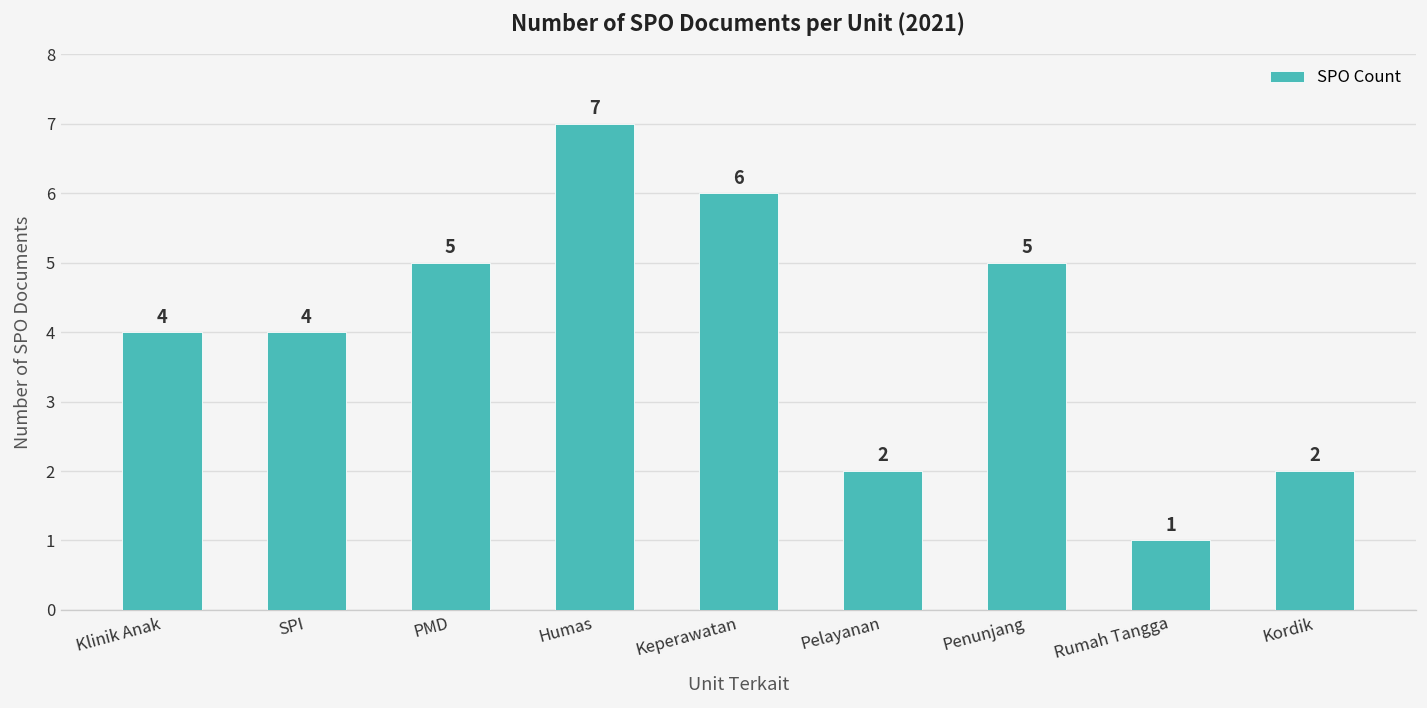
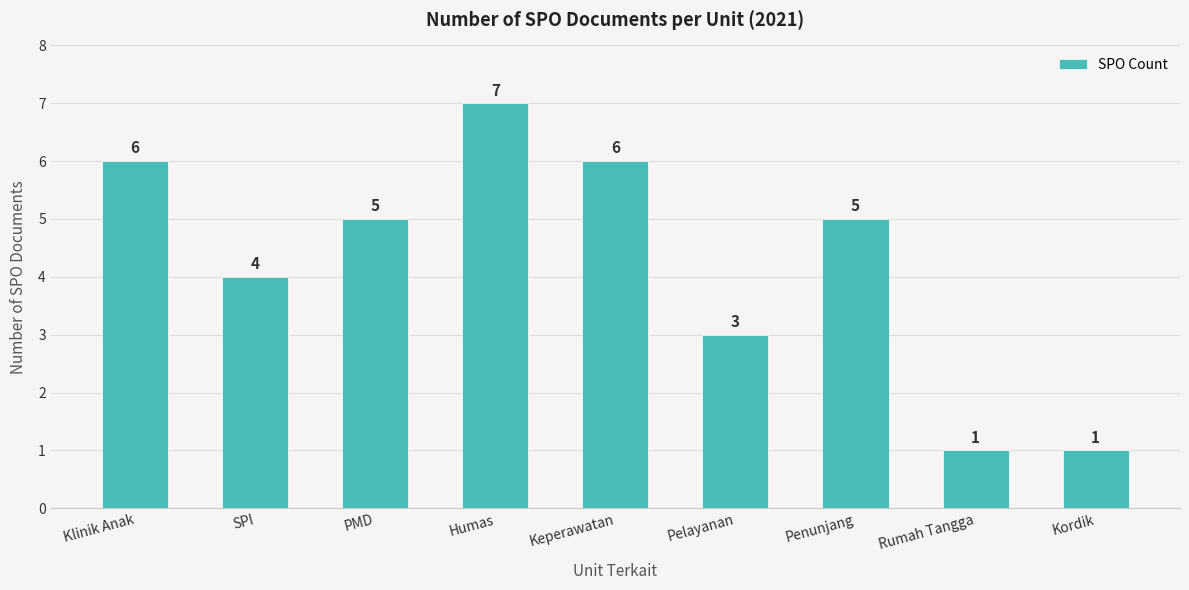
  {
-   "Klinik Anak": 4,
+   "Klinik Anak": 6,
    "SPI": 4,
    "PMD": 5,
    "Humas": 7,
    "Keperawatan": 6,
-   "Pelayanan": 2,
+   "Pelayanan": 3,
    "Penunjang": 5,
    "Rumah Tangga": 1,
-   "Kordik": 2
+   "Kordik": 1
  }
